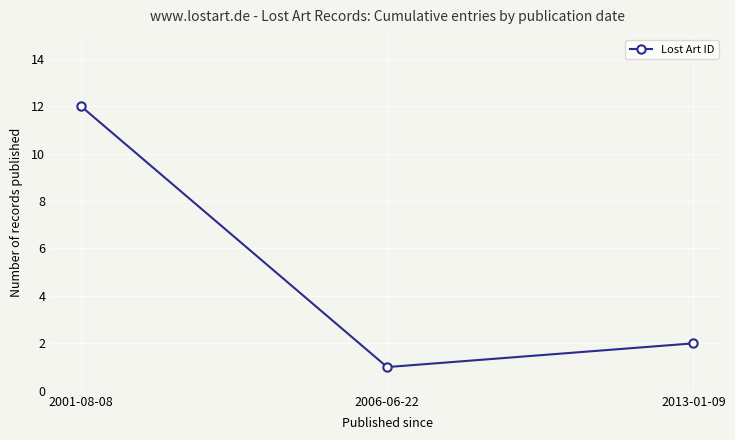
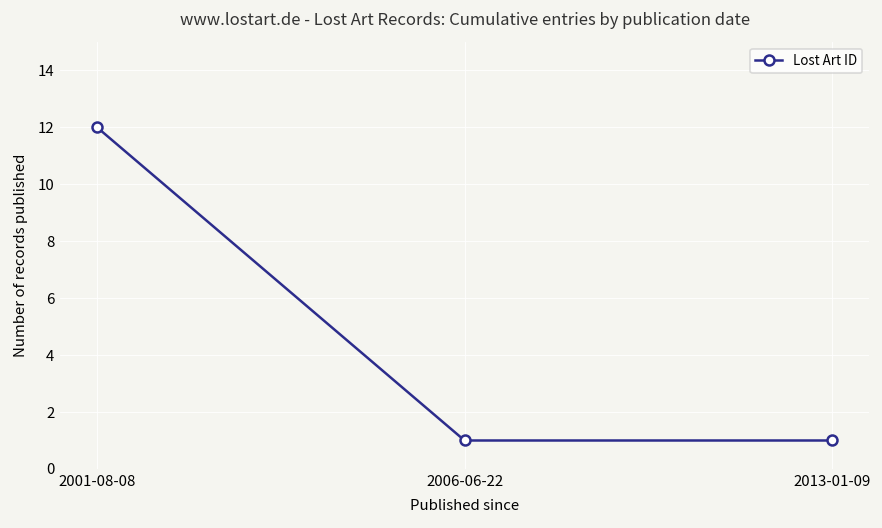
  {
    "2001-08-08": 12,
    "2006-06-22": 1,
-   "2013-01-09": 2
+   "2013-01-09": 1
  }
